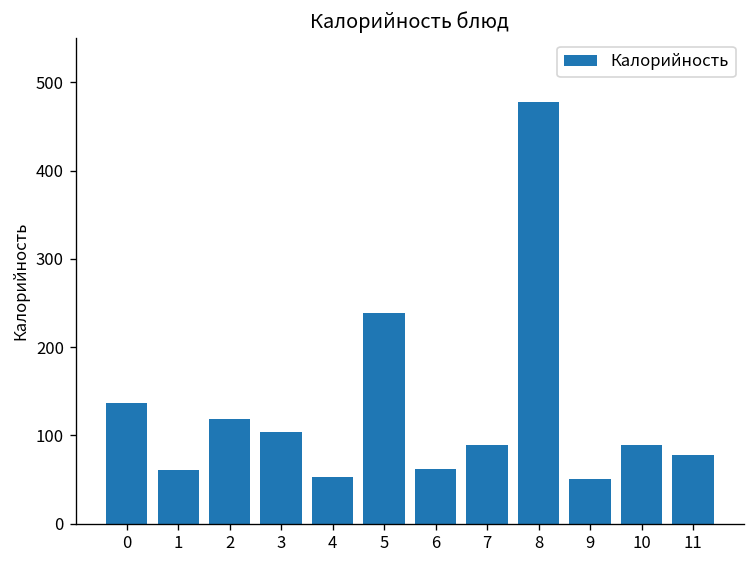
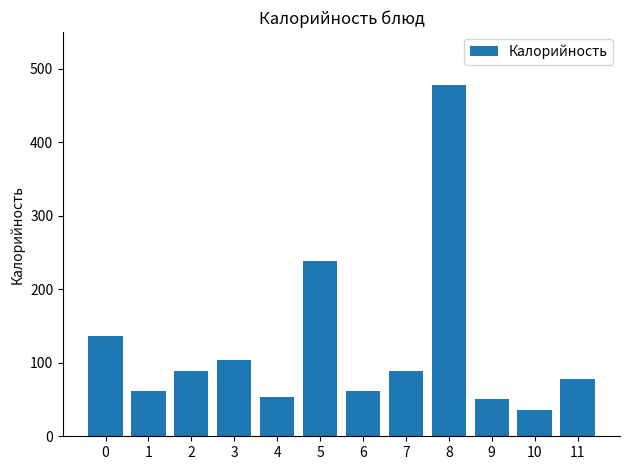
  {
    "0": 140,
    "1": 60,
-   "2": 120,
+   "2": 90,
    "3": 100,
    "4": 50,
    "5": 240,
    "6": 60,
    "7": 90,
    "8": 480,
    "9": 50,
-   "10": 90,
+   "10": 40,
    "11": 80
  }
